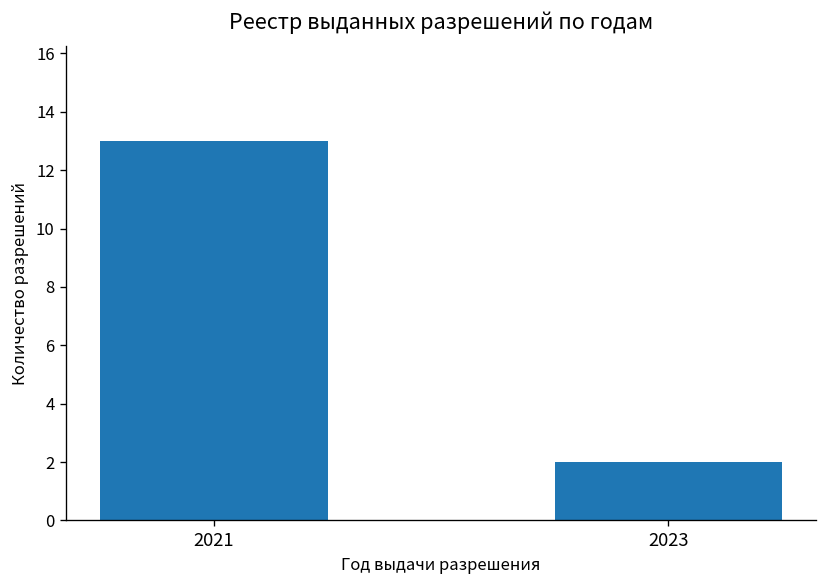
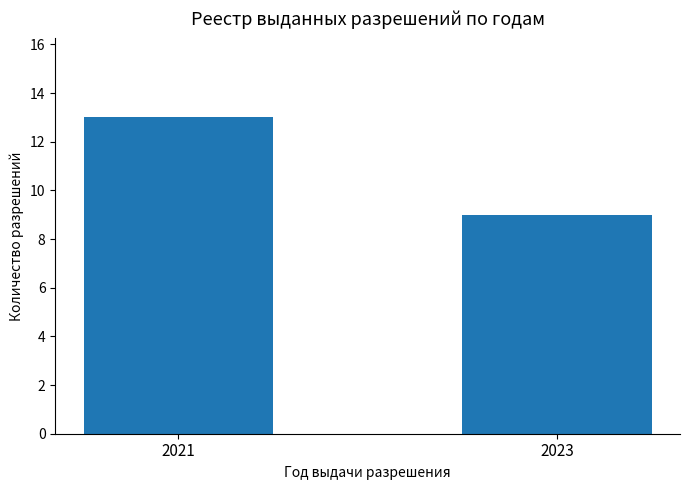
  {
    "2021": 13,
-   "2023": 2
+   "2023": 9
  }
